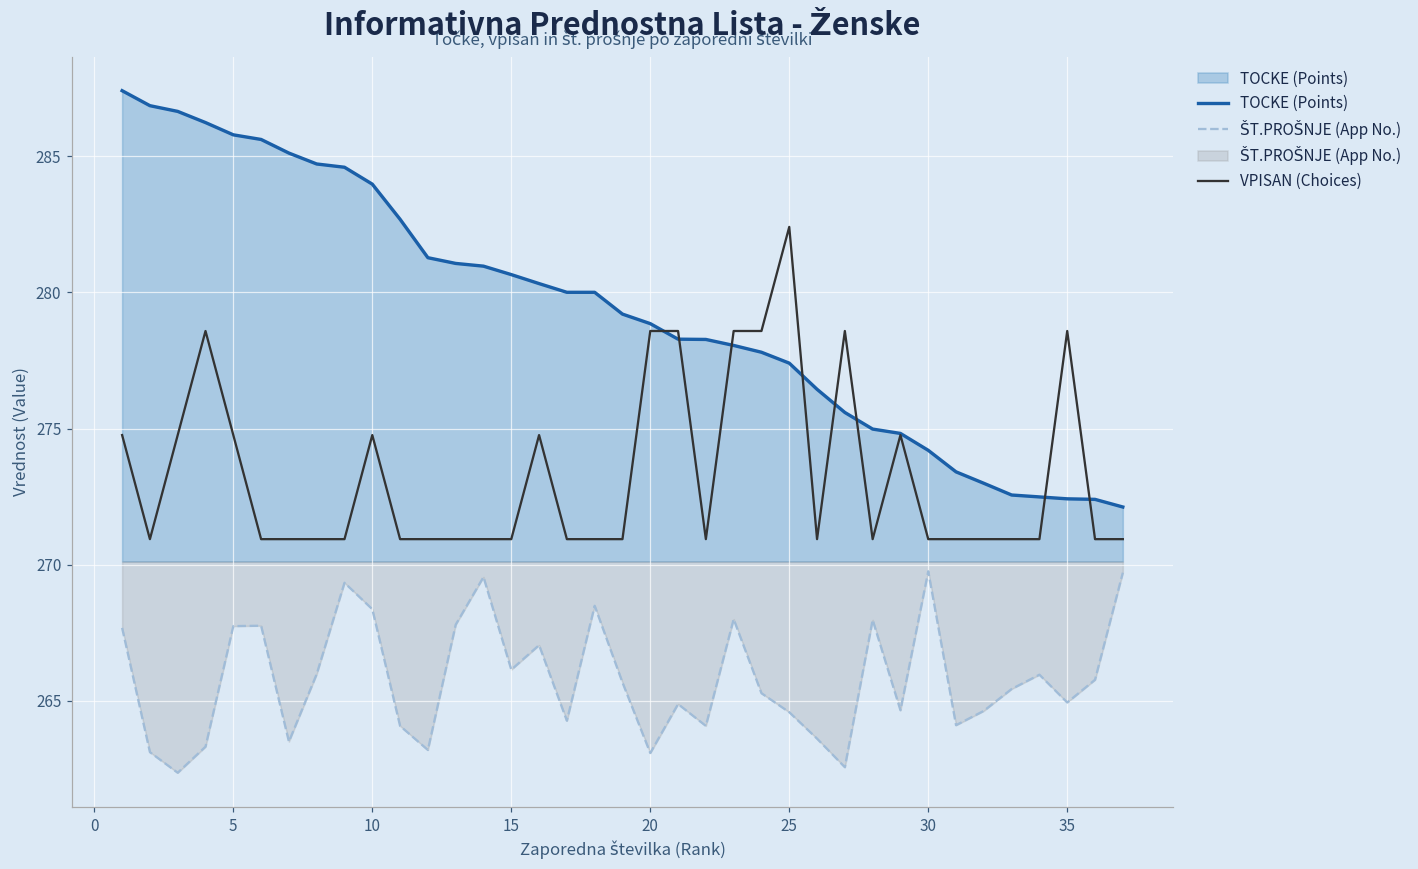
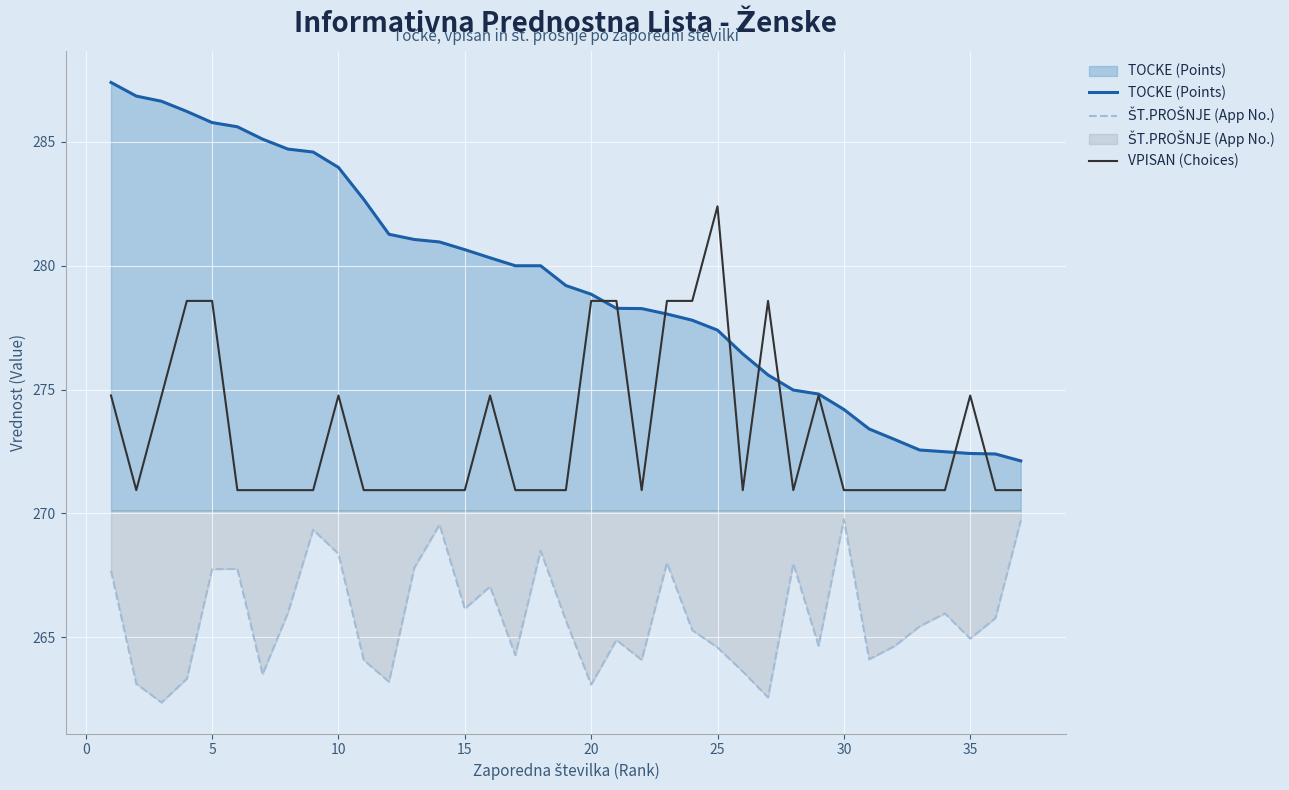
  {
    "VPISAN (Choices)": {
-     "5": 274.8,
+     "5": 278.6,
      "10": 274.8,
      "15": 270.9,
      "20": 278.6,
      "25": 282.4,
      "30": 270.9,
-     "35": 278.6
+     "35": 274.8
    }
  }
